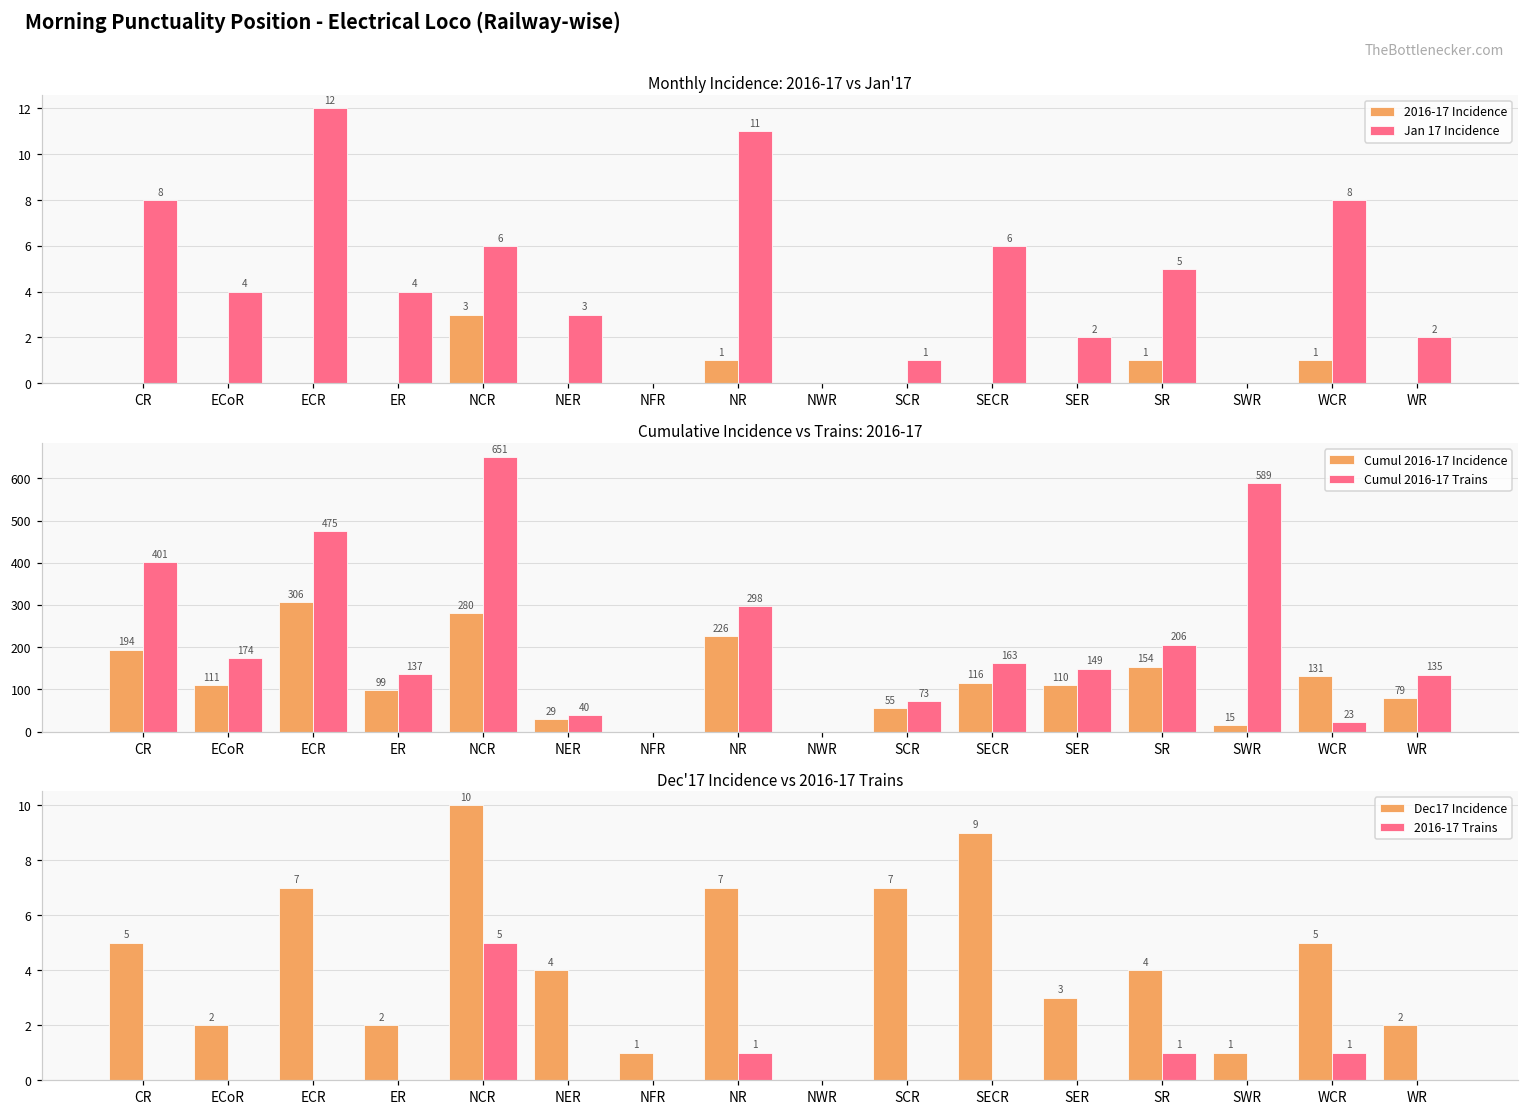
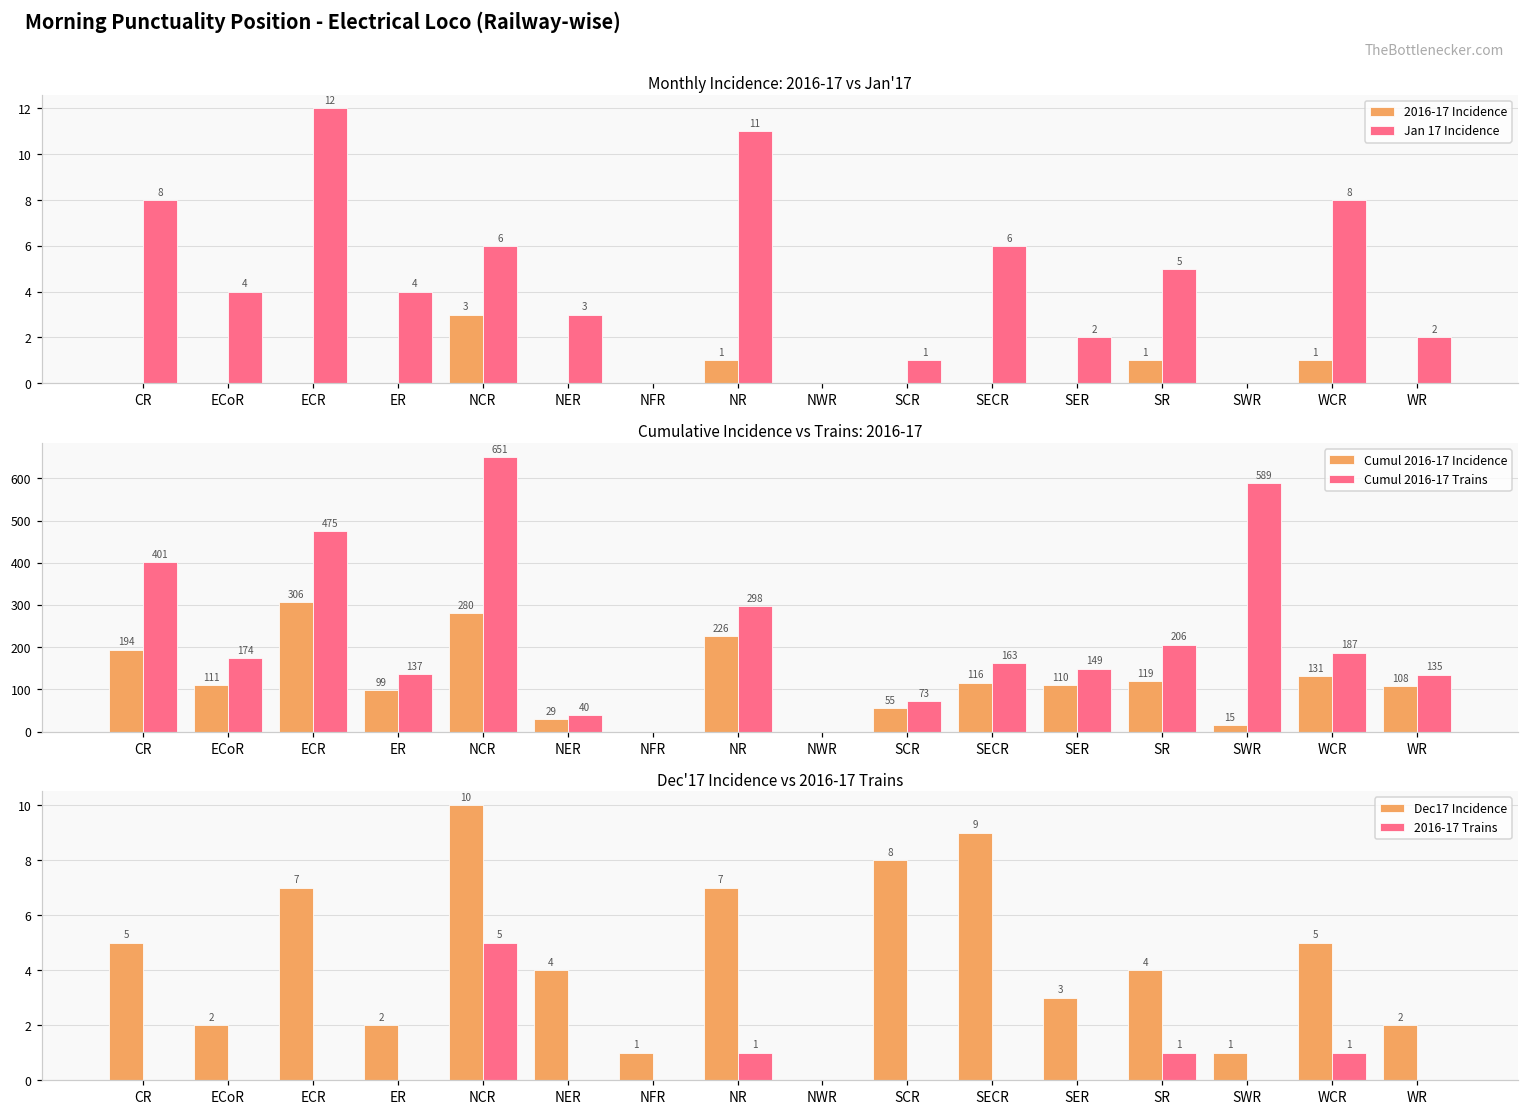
  {
    "Monthly Incidence: 2016-17 vs Jan'17": {
      "2016-17 Incidence": {
        "NCR": 3,
        "NR": 1,
        "SR": 1,
        "WCR": 1
      },
      "Jan 17 Incidence": {
        "CR": 8,
        "ECoR": 4,
        "ECR": 12,
        "ER": 4,
        "NCR": 6,
        "NER": 3,
        "NR": 11,
        "SCR": 1,
        "SECR": 6,
        "SER": 2,
        "SR": 5,
        "WCR": 8,
        "WR": 2
      }
    },
    "Cumulative Incidence vs Trains: 2016-17": {
      "Cumul 2016-17 Incidence": {
        "CR": 194,
        "ECoR": 111,
        "ECR": 306,
        "ER": 99,
        "NCR": 280,
        "NER": 29,
        "NR": 226,
        "SCR": 55,
        "SECR": 116,
        "SER": 110,
-       "SR": 154,
+       "SR": 119,
        "SWR": 15,
        "WCR": 131,
-       "WR": 79
+       "WR": 108
      },
      "Cumul 2016-17 Trains": {
        "CR": 401,
        "ECoR": 174,
        "ECR": 475,
        "ER": 137,
        "NCR": 651,
        "NER": 40,
        "NR": 298,
        "SCR": 73,
        "SECR": 163,
        "SER": 149,
        "SR": 206,
        "SWR": 589,
-       "WCR": 23,
+       "WCR": 187,
        "WR": 135
      }
    },
    "Dec'17 Incidence vs 2016-17 Trains": {
      "Dec17 Incidence": {
        "CR": 5,
        "ECoR": 2,
        "ECR": 7,
        "ER": 2,
        "NCR": 10,
        "NER": 4,
        "NFR": 1,
        "NR": 7,
-       "SCR": 7,
+       "SCR": 8,
        "SECR": 9,
        "SER": 3,
        "SR": 4,
        "SWR": 1,
        "WCR": 5,
        "WR": 2
      },
      "2016-17 Trains": {
        "NCR": 5,
        "NR": 1,
        "SR": 1,
        "WCR": 1
      }
    }
  }
